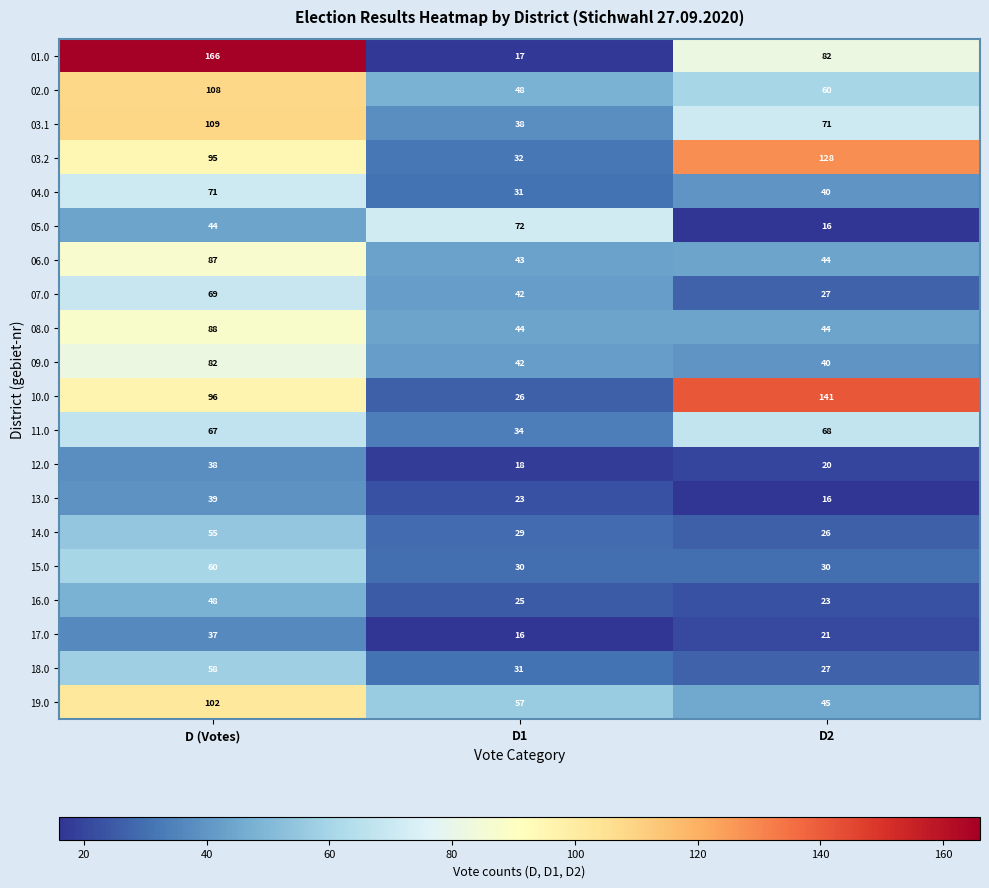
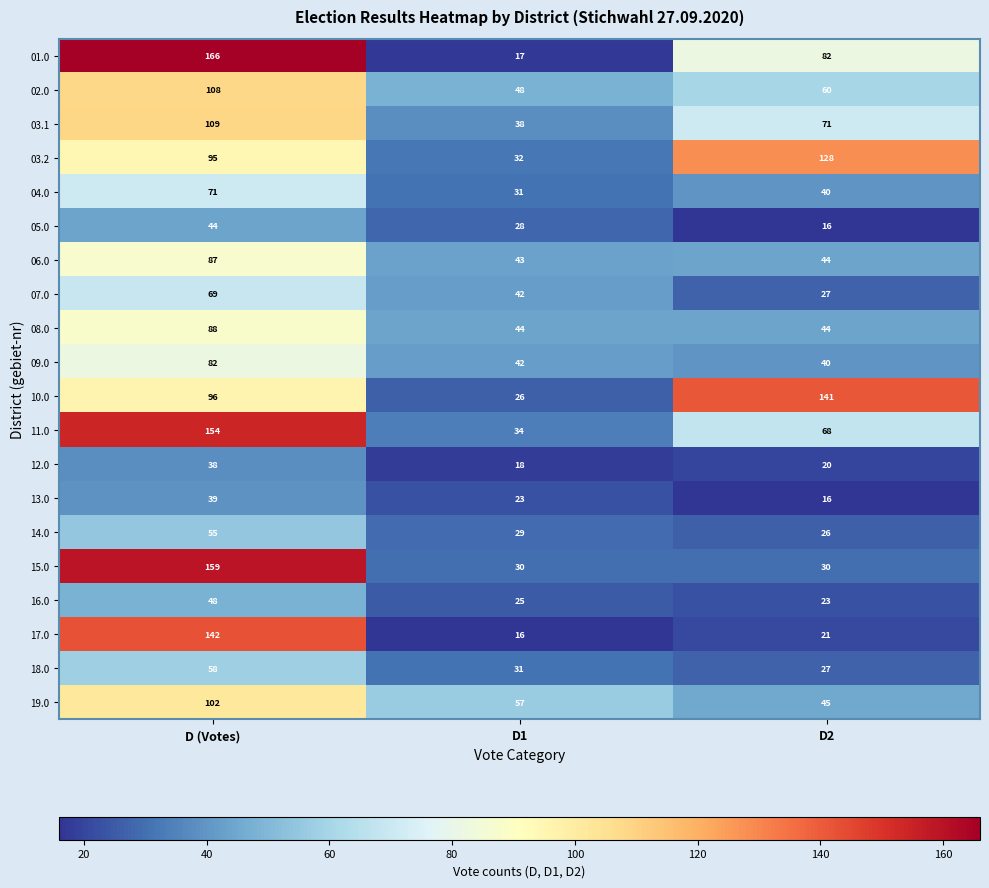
  {
    "01.0": {
      "D (Votes)": 166,
      "D1": 17,
      "D2": 82
    },
    "02.0": {
      "D (Votes)": 108,
      "D1": 48,
      "D2": 60
    },
    "03.1": {
      "D (Votes)": 109,
      "D1": 38,
      "D2": 71
    },
    "03.2": {
      "D (Votes)": 95,
      "D1": 32,
      "D2": 128
    },
    "04.0": {
      "D (Votes)": 71,
      "D1": 31,
      "D2": 40
    },
    "05.0": {
      "D (Votes)": 44,
-     "D1": 72,
+     "D1": 28,
      "D2": 16
    },
    "06.0": {
      "D (Votes)": 87,
      "D1": 43,
      "D2": 44
    },
    "07.0": {
      "D (Votes)": 69,
      "D1": 42,
      "D2": 27
    },
    "08.0": {
      "D (Votes)": 88,
      "D1": 44,
      "D2": 44
    },
    "09.0": {
      "D (Votes)": 82,
      "D1": 42,
      "D2": 40
    },
    "10.0": {
      "D (Votes)": 96,
      "D1": 26,
      "D2": 141
    },
    "11.0": {
-     "D (Votes)": 67,
+     "D (Votes)": 154,
      "D1": 34,
      "D2": 68
    },
    "12.0": {
      "D (Votes)": 38,
      "D1": 18,
      "D2": 20
    },
    "13.0": {
      "D (Votes)": 39,
      "D1": 23,
      "D2": 16
    },
    "14.0": {
      "D (Votes)": 55,
      "D1": 29,
      "D2": 26
    },
    "15.0": {
-     "D (Votes)": 60,
+     "D (Votes)": 159,
      "D1": 30,
      "D2": 30
    },
    "16.0": {
      "D (Votes)": 48,
      "D1": 25,
      "D2": 23
    },
    "17.0": {
-     "D (Votes)": 37,
+     "D (Votes)": 142,
      "D1": 16,
      "D2": 21
    },
    "18.0": {
      "D (Votes)": 58,
      "D1": 31,
      "D2": 27
    },
    "19.0": {
      "D (Votes)": 102,
      "D1": 57,
      "D2": 45
    }
  }
